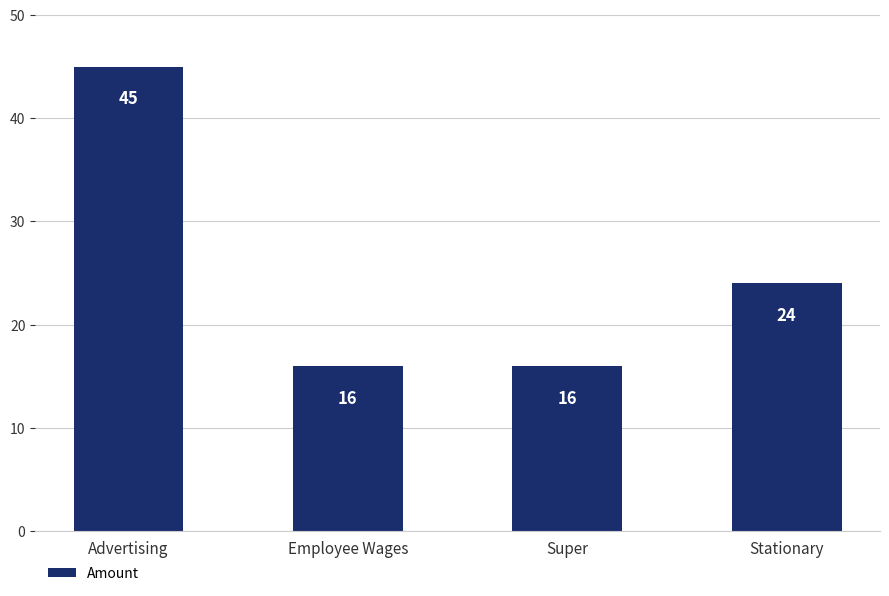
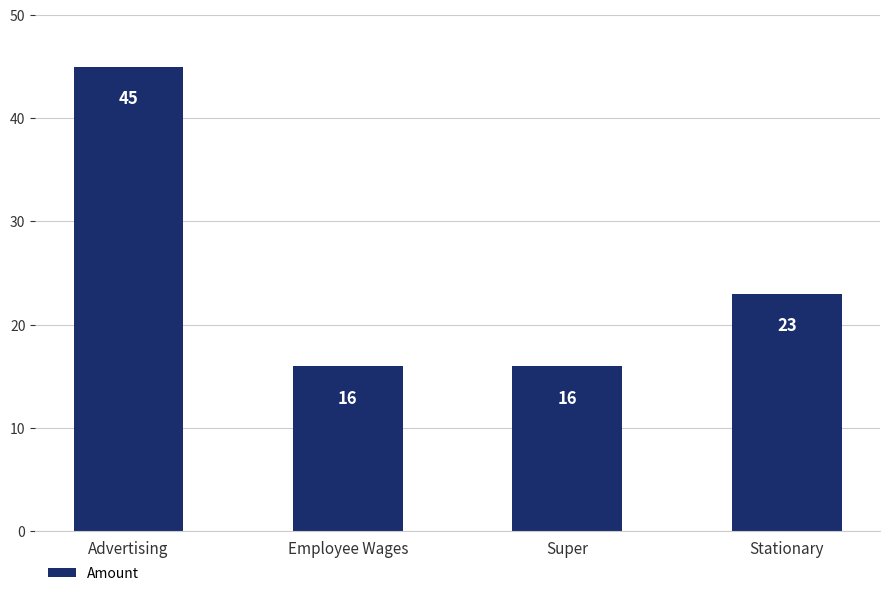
  {
    "Advertising": 45,
    "Employee Wages": 16,
    "Super": 16,
-   "Stationary": 24
+   "Stationary": 23
  }
